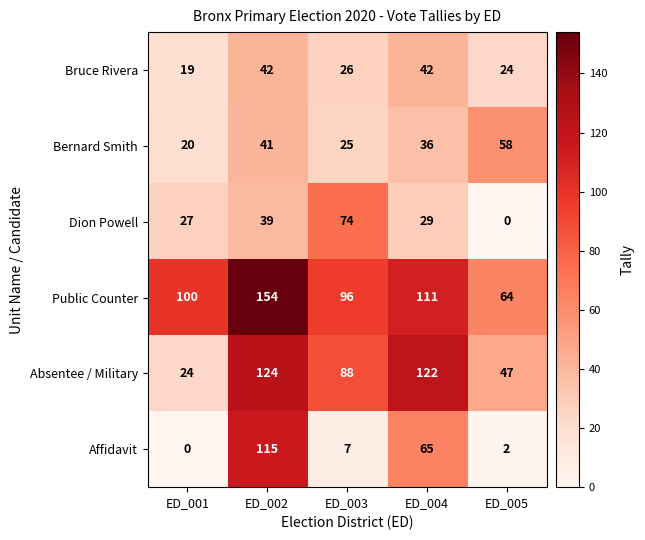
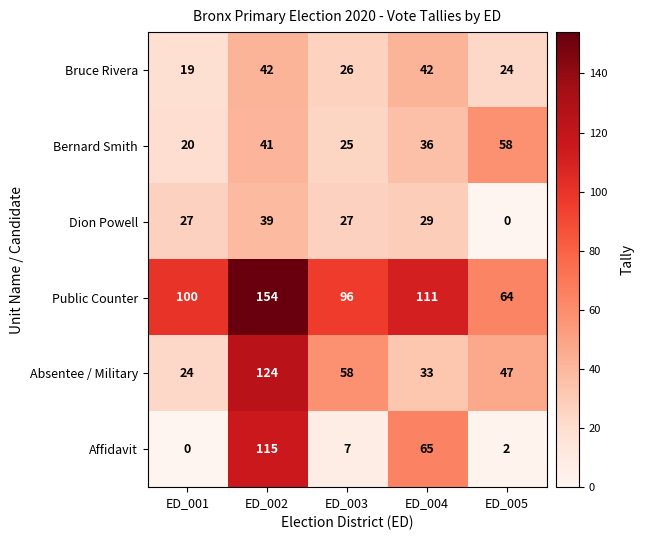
  {
    "Bruce Rivera": {
      "ED_001": 19,
      "ED_002": 42,
      "ED_003": 26,
      "ED_004": 42,
      "ED_005": 24
    },
    "Bernard Smith": {
      "ED_001": 20,
      "ED_002": 41,
      "ED_003": 25,
      "ED_004": 36,
      "ED_005": 58
    },
    "Dion Powell": {
      "ED_001": 27,
      "ED_002": 39,
-     "ED_003": 74,
+     "ED_003": 27,
      "ED_004": 29,
      "ED_005": 0
    },
    "Public Counter": {
      "ED_001": 100,
      "ED_002": 154,
      "ED_003": 96,
      "ED_004": 111,
      "ED_005": 64
    },
    "Absentee / Military": {
      "ED_001": 24,
      "ED_002": 124,
-     "ED_003": 88,
-     "ED_004": 122,
+     "ED_003": 58,
+     "ED_004": 33,
      "ED_005": 47
    },
    "Affidavit": {
      "ED_001": 0,
      "ED_002": 115,
      "ED_003": 7,
      "ED_004": 65,
      "ED_005": 2
    }
  }
